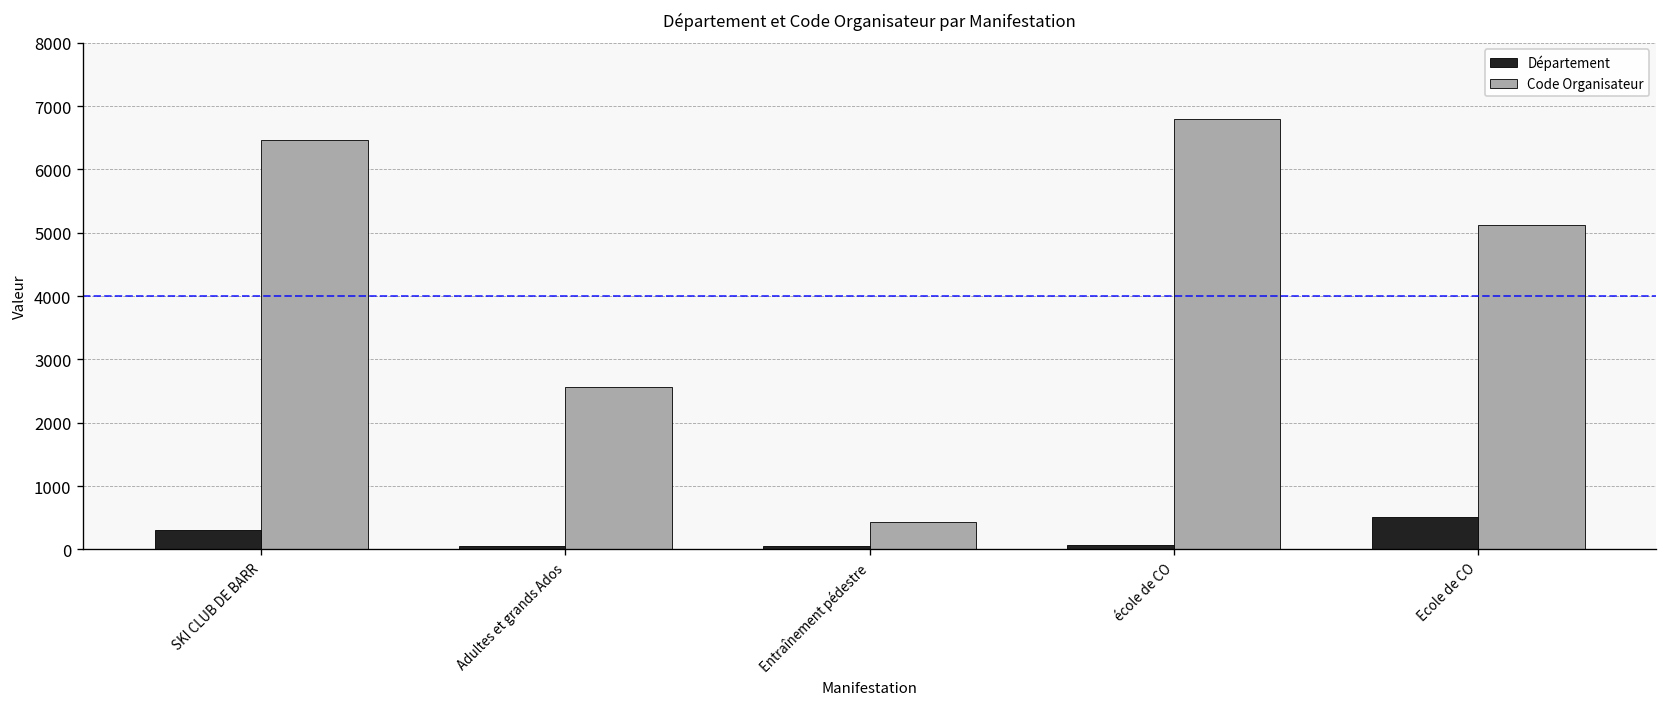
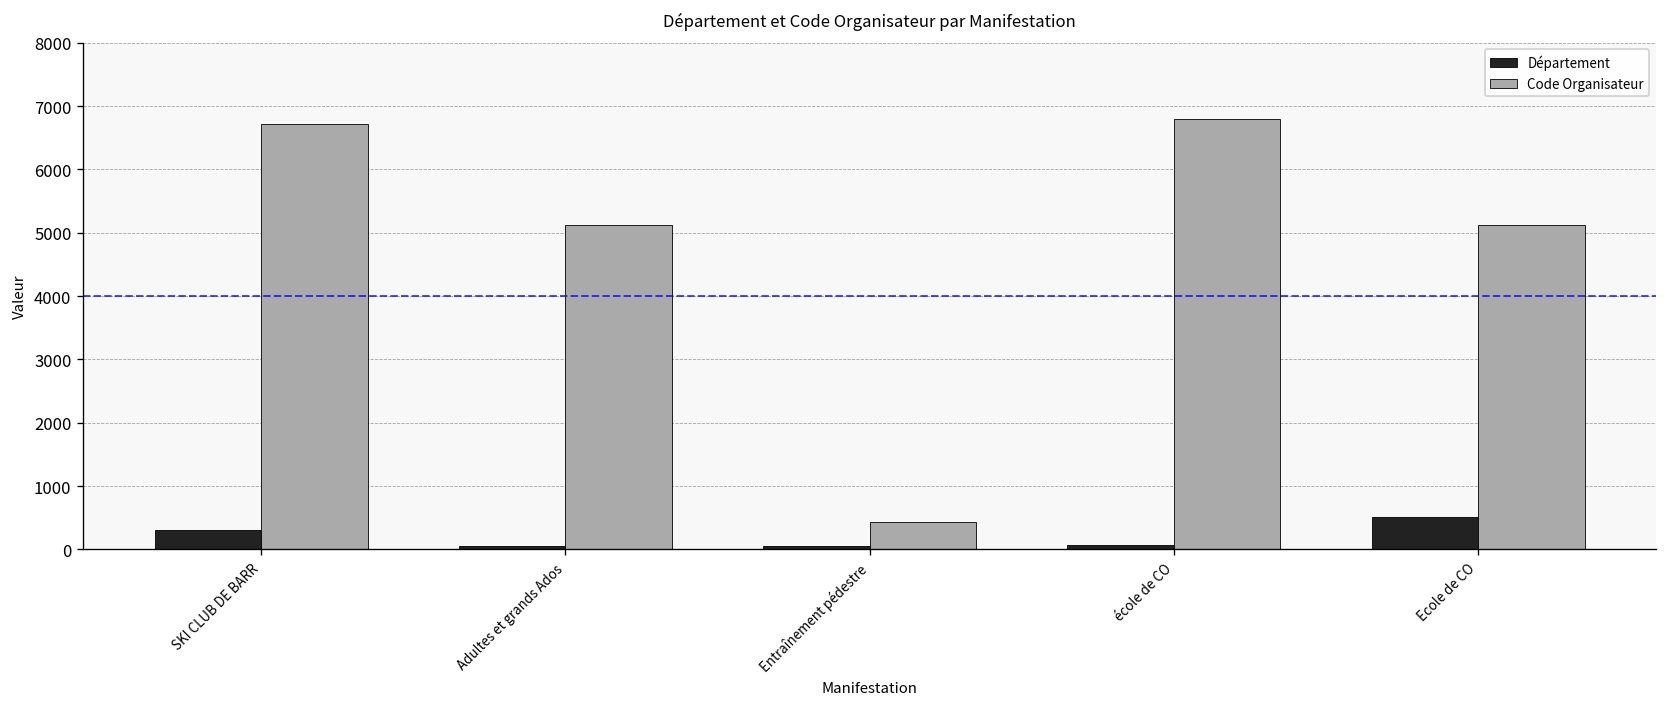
  {
    "Département": {
      "SKI CLUB DE BARR": 300,
      "Adultes et grands Ados": 100,
      "Entraînement pédestre": 100,
      "école de CO": 100,
      "Ecole de CO": 500
    },
    "Code Organisateur": {
-     "SKI CLUB DE BARR": 6500,
-     "Adultes et grands Ados": 2600,
+     "SKI CLUB DE BARR": 6700,
+     "Adultes et grands Ados": 5100,
      "Entraînement pédestre": 400,
      "école de CO": 6800,
      "Ecole de CO": 5100
    }
  }
